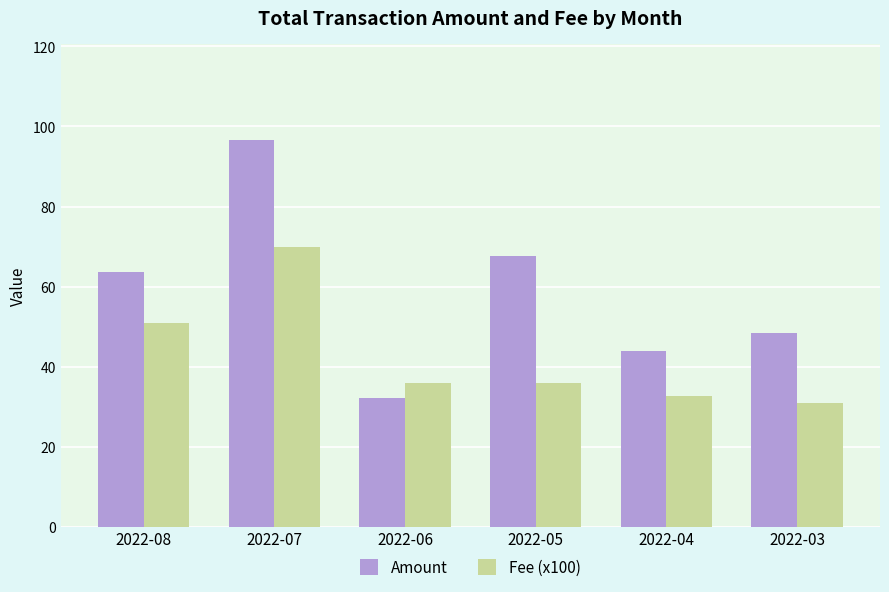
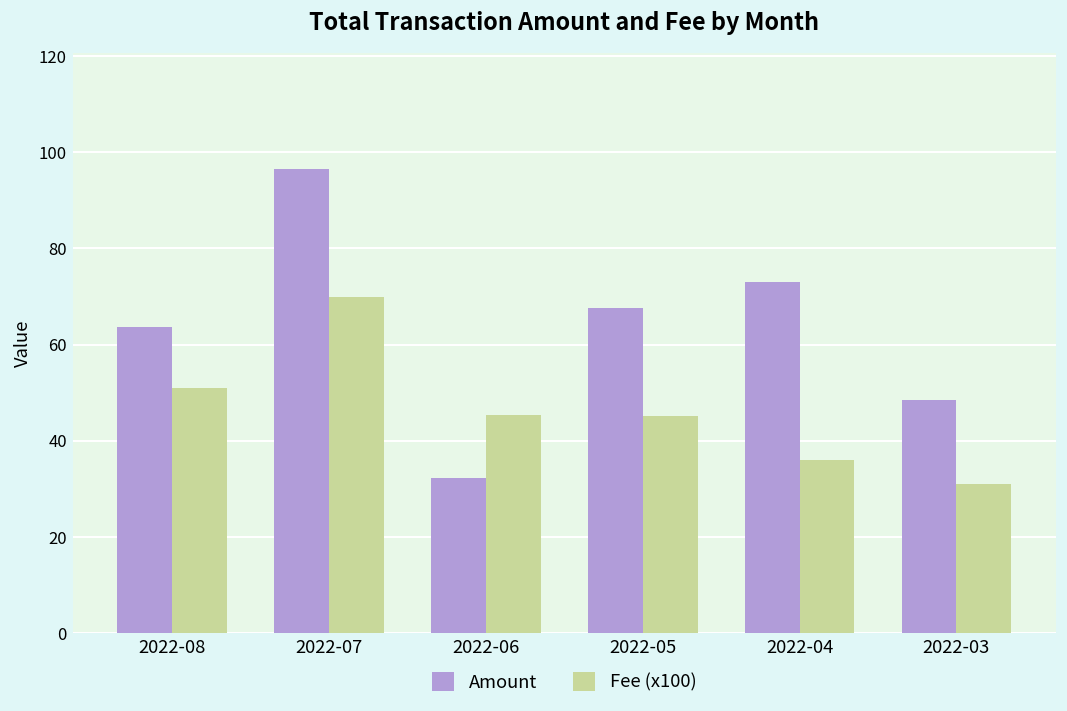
  {
    "Amount": {
      "2022-08": 64,
      "2022-07": 97,
      "2022-06": 32,
      "2022-05": 68,
-     "2022-04": 44,
+     "2022-04": 73,
      "2022-03": 48
    },
    "Fee (x100)": {
      "2022-08": 51,
      "2022-07": 70,
-     "2022-06": 36,
-     "2022-05": 36,
-     "2022-04": 33,
+     "2022-06": 45,
+     "2022-05": 45,
+     "2022-04": 36,
      "2022-03": 31
    }
  }
